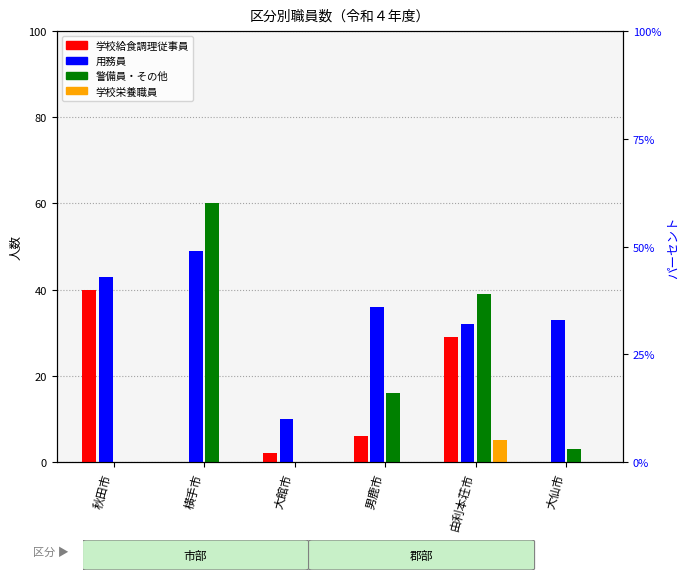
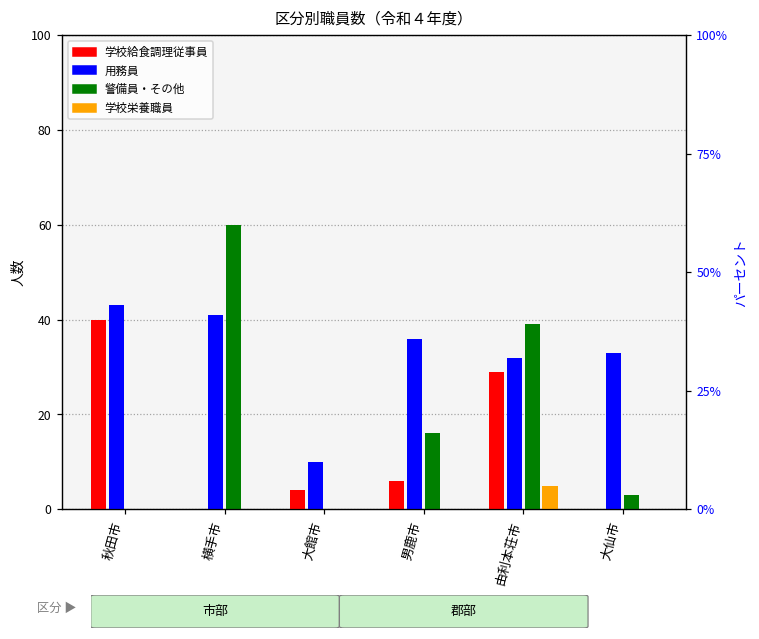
  {
    "学校給食調理従事員": {
      "秋田市": 40,
      "横手市": 0,
-     "大館市": 2,
+     "大館市": 4,
      "男鹿市": 6,
      "由利本荘市": 29,
      "大仙市": 0
    },
    "用務員": {
      "秋田市": 43,
-     "横手市": 49,
+     "横手市": 41,
      "大館市": 10,
      "男鹿市": 36,
      "由利本荘市": 32,
      "大仙市": 33
    },
    "警備員・その他": {
      "秋田市": 0,
      "横手市": 60,
      "大館市": 0,
      "男鹿市": 16,
      "由利本荘市": 39,
      "大仙市": 3
    },
    "学校栄養職員": {
      "秋田市": 0,
      "横手市": 0,
      "大館市": 0,
      "男鹿市": 0,
      "由利本荘市": 5,
      "大仙市": 0
    }
  }
